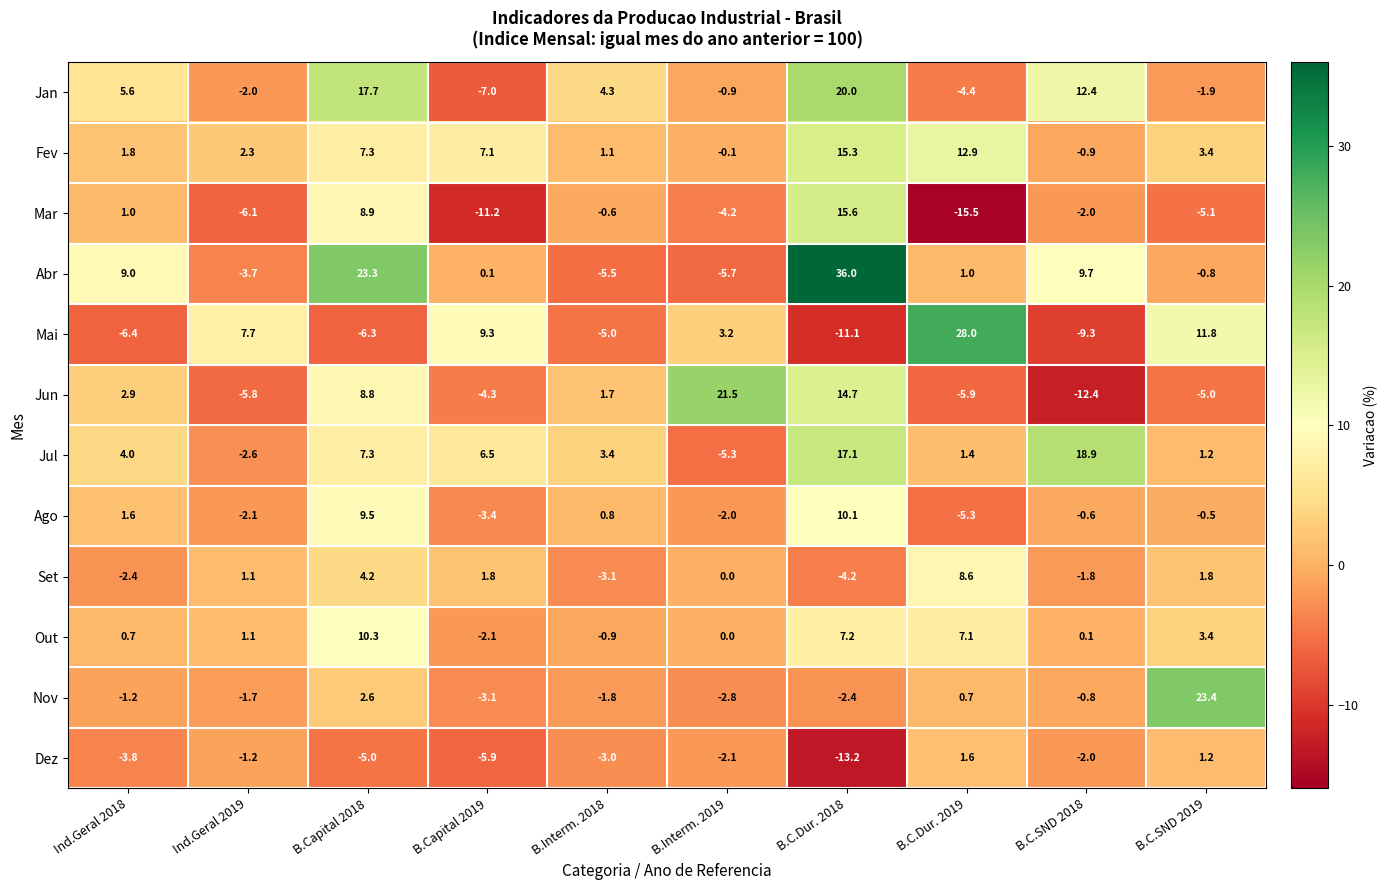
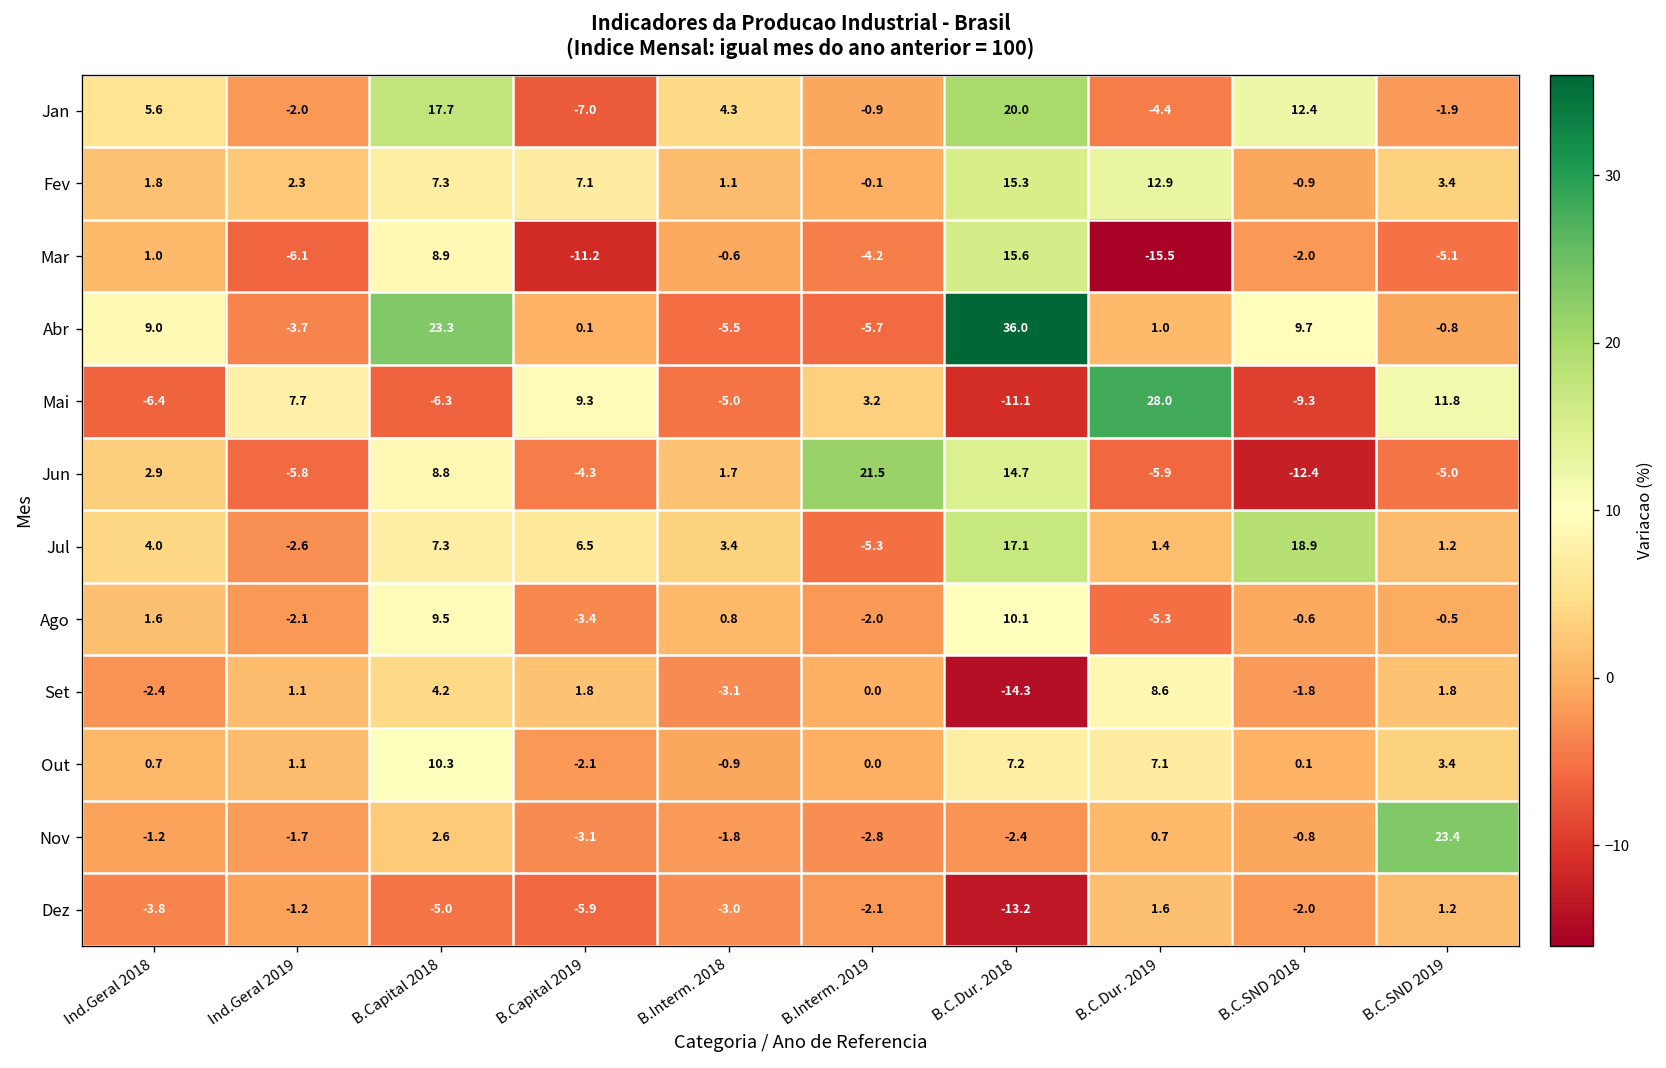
  {
    "Jan": {
      "Ind.Geral 2018": 5.6,
      "Ind.Geral 2019": -2.0,
      "B.Capital 2018": 17.7,
      "B.Capital 2019": -7.0,
      "B.Interm. 2018": 4.3,
      "B.Interm. 2019": -0.9,
      "B.C.Dur. 2018": 20.0,
      "B.C.Dur. 2019": -4.4,
      "B.C.SND 2018": 12.4,
      "B.C.SND 2019": -1.9
    },
    "Fev": {
      "Ind.Geral 2018": 1.8,
      "Ind.Geral 2019": 2.3,
      "B.Capital 2018": 7.3,
      "B.Capital 2019": 7.1,
      "B.Interm. 2018": 1.1,
      "B.Interm. 2019": -0.1,
      "B.C.Dur. 2018": 15.3,
      "B.C.Dur. 2019": 12.9,
      "B.C.SND 2018": -0.9,
      "B.C.SND 2019": 3.4
    },
    "Mar": {
      "Ind.Geral 2018": 1.0,
      "Ind.Geral 2019": -6.1,
      "B.Capital 2018": 8.9,
      "B.Capital 2019": -11.2,
      "B.Interm. 2018": -0.6,
      "B.Interm. 2019": -4.2,
      "B.C.Dur. 2018": 15.6,
      "B.C.Dur. 2019": -15.5,
      "B.C.SND 2018": -2.0,
      "B.C.SND 2019": -5.1
    },
    "Abr": {
      "Ind.Geral 2018": 9.0,
      "Ind.Geral 2019": -3.7,
      "B.Capital 2018": 23.3,
      "B.Capital 2019": 0.1,
      "B.Interm. 2018": -5.5,
      "B.Interm. 2019": -5.7,
      "B.C.Dur. 2018": 36.0,
      "B.C.Dur. 2019": 1.0,
      "B.C.SND 2018": 9.7,
      "B.C.SND 2019": -0.8
    },
    "Mai": {
      "Ind.Geral 2018": -6.4,
      "Ind.Geral 2019": 7.7,
      "B.Capital 2018": -6.3,
      "B.Capital 2019": 9.3,
      "B.Interm. 2018": -5.0,
      "B.Interm. 2019": 3.2,
      "B.C.Dur. 2018": -11.1,
      "B.C.Dur. 2019": 28.0,
      "B.C.SND 2018": -9.3,
      "B.C.SND 2019": 11.8
    },
    "Jun": {
      "Ind.Geral 2018": 2.9,
      "Ind.Geral 2019": -5.8,
      "B.Capital 2018": 8.8,
      "B.Capital 2019": -4.3,
      "B.Interm. 2018": 1.7,
      "B.Interm. 2019": 21.5,
      "B.C.Dur. 2018": 14.7,
      "B.C.Dur. 2019": -5.9,
      "B.C.SND 2018": -12.4,
      "B.C.SND 2019": -5.0
    },
    "Jul": {
      "Ind.Geral 2018": 4.0,
      "Ind.Geral 2019": -2.6,
      "B.Capital 2018": 7.3,
      "B.Capital 2019": 6.5,
      "B.Interm. 2018": 3.4,
      "B.Interm. 2019": -5.3,
      "B.C.Dur. 2018": 17.1,
      "B.C.Dur. 2019": 1.4,
      "B.C.SND 2018": 18.9,
      "B.C.SND 2019": 1.2
    },
    "Ago": {
      "Ind.Geral 2018": 1.6,
      "Ind.Geral 2019": -2.1,
      "B.Capital 2018": 9.5,
      "B.Capital 2019": -3.4,
      "B.Interm. 2018": 0.8,
      "B.Interm. 2019": -2.0,
      "B.C.Dur. 2018": 10.1,
      "B.C.Dur. 2019": -5.3,
      "B.C.SND 2018": -0.6,
      "B.C.SND 2019": -0.5
    },
    "Set": {
      "Ind.Geral 2018": -2.4,
      "Ind.Geral 2019": 1.1,
      "B.Capital 2018": 4.2,
      "B.Capital 2019": 1.8,
      "B.Interm. 2018": -3.1,
      "B.Interm. 2019": 0.0,
-     "B.C.Dur. 2018": -4.2,
+     "B.C.Dur. 2018": -14.3,
      "B.C.Dur. 2019": 8.6,
      "B.C.SND 2018": -1.8,
      "B.C.SND 2019": 1.8
    },
    "Out": {
      "Ind.Geral 2018": 0.7,
      "Ind.Geral 2019": 1.1,
      "B.Capital 2018": 10.3,
      "B.Capital 2019": -2.1,
      "B.Interm. 2018": -0.9,
      "B.Interm. 2019": 0.0,
      "B.C.Dur. 2018": 7.2,
      "B.C.Dur. 2019": 7.1,
      "B.C.SND 2018": 0.1,
      "B.C.SND 2019": 3.4
    },
    "Nov": {
      "Ind.Geral 2018": -1.2,
      "Ind.Geral 2019": -1.7,
      "B.Capital 2018": 2.6,
      "B.Capital 2019": -3.1,
      "B.Interm. 2018": -1.8,
      "B.Interm. 2019": -2.8,
      "B.C.Dur. 2018": -2.4,
      "B.C.Dur. 2019": 0.7,
      "B.C.SND 2018": -0.8,
      "B.C.SND 2019": 23.4
    },
    "Dez": {
      "Ind.Geral 2018": -3.8,
      "Ind.Geral 2019": -1.2,
      "B.Capital 2018": -5.0,
      "B.Capital 2019": -5.9,
      "B.Interm. 2018": -3.0,
      "B.Interm. 2019": -2.1,
      "B.C.Dur. 2018": -13.2,
      "B.C.Dur. 2019": 1.6,
      "B.C.SND 2018": -2.0,
      "B.C.SND 2019": 1.2
    }
  }
